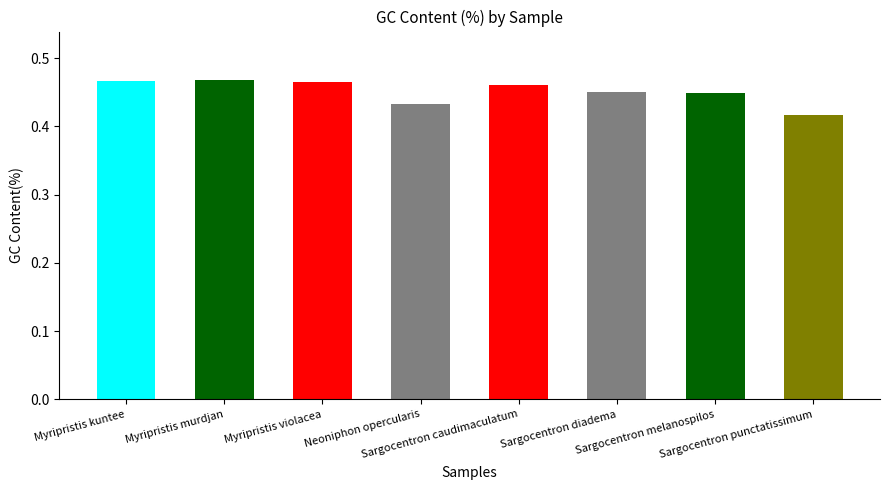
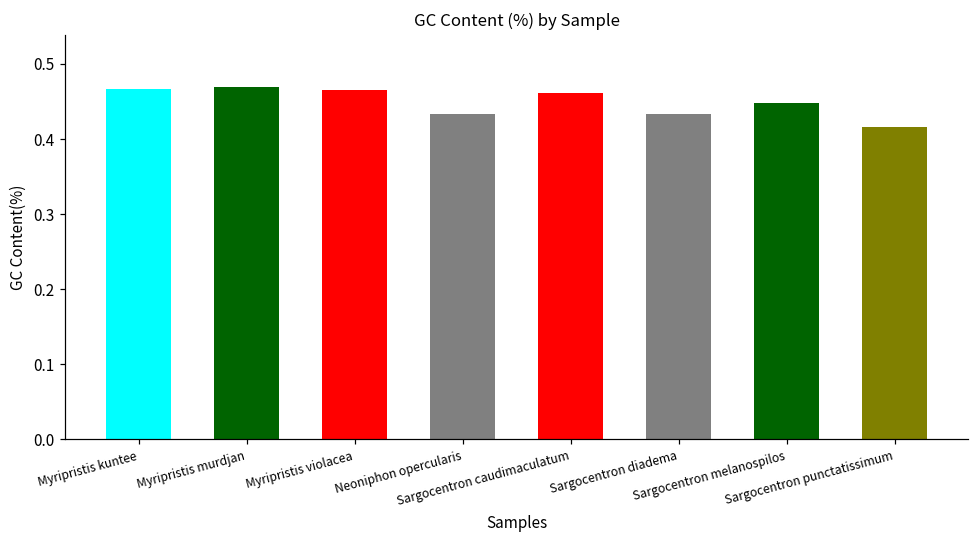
  {
    "Myripristis kuntee": 0.47,
    "Myripristis murdjan": 0.47,
    "Myripristis violacea": 0.47,
    "Neoniphon opercularis": 0.43,
    "Sargocentron caudimaculatum": 0.46,
-   "Sargocentron diadema": 0.45,
+   "Sargocentron diadema": 0.43,
    "Sargocentron melanospilos": 0.45,
    "Sargocentron punctatissimum": 0.42
  }
